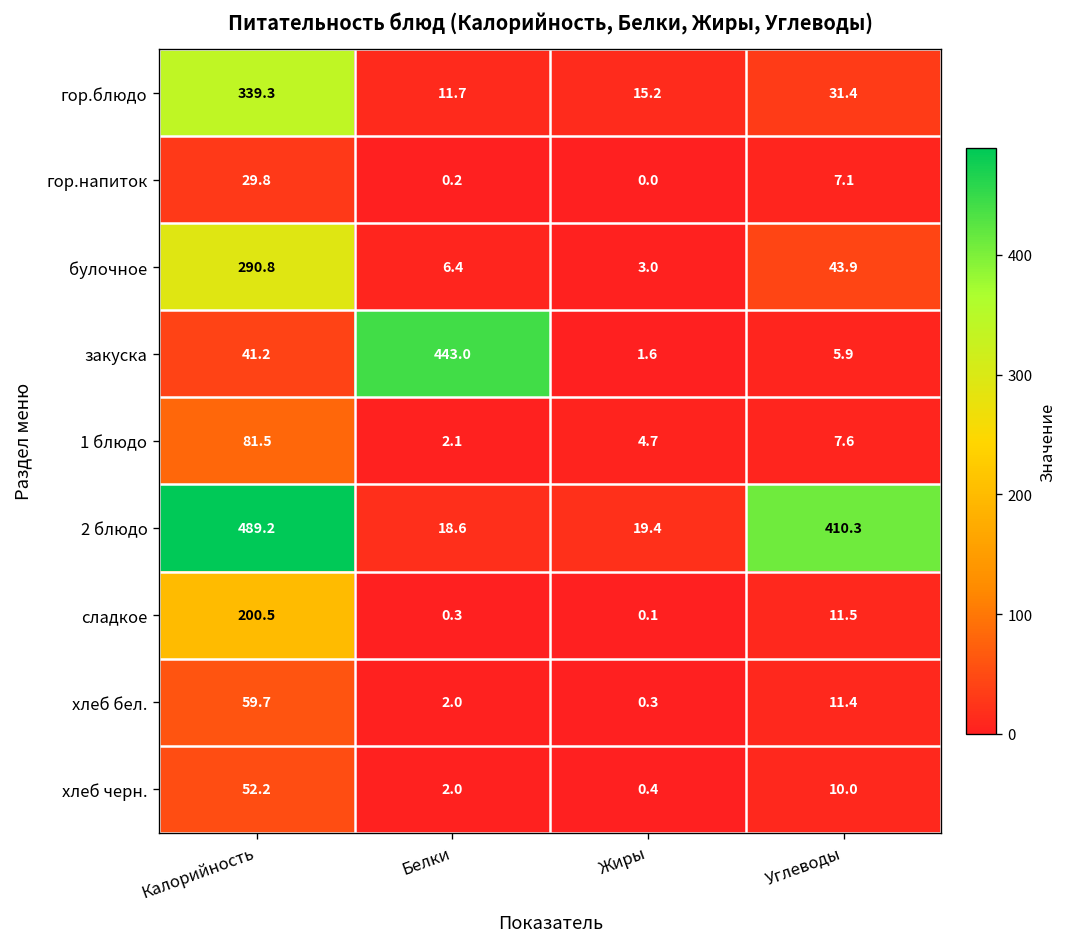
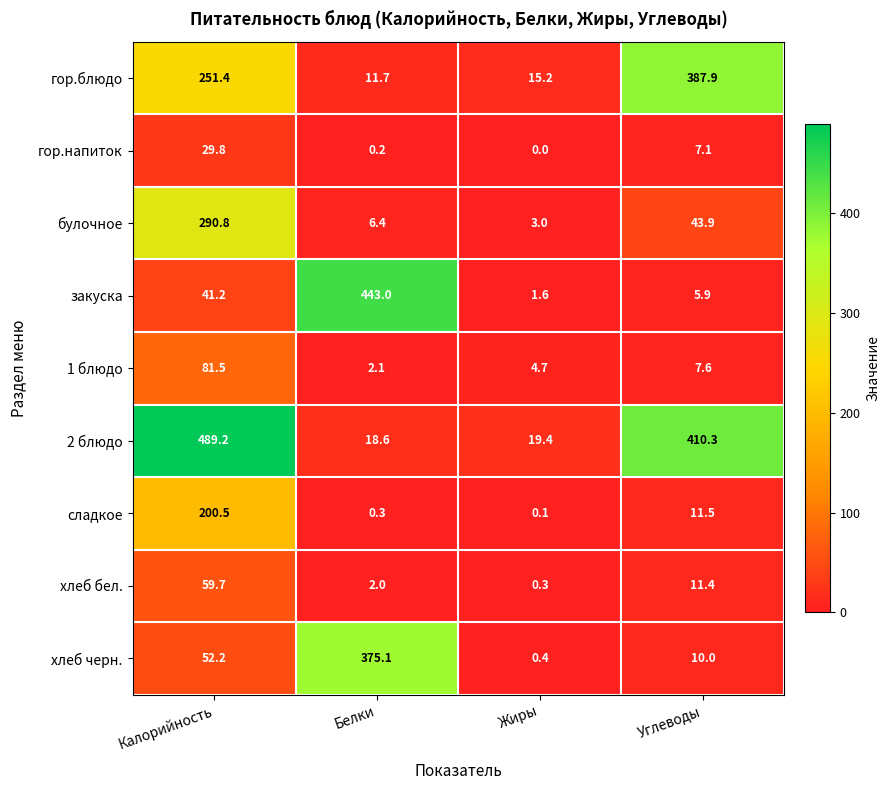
  {
    "гор.блюдо": {
-     "Калорийность": 339.3,
+     "Калорийность": 251.4,
      "Белки": 11.7,
      "Жиры": 15.2,
-     "Углеводы": 31.4
+     "Углеводы": 387.9
    },
    "гор.напиток": {
      "Калорийность": 29.8,
      "Белки": 0.2,
      "Жиры": 0.0,
      "Углеводы": 7.1
    },
    "булочное": {
      "Калорийность": 290.8,
      "Белки": 6.4,
      "Жиры": 3.0,
      "Углеводы": 43.9
    },
    "закуска": {
      "Калорийность": 41.2,
      "Белки": 443.0,
      "Жиры": 1.6,
      "Углеводы": 5.9
    },
    "1 блюдо": {
      "Калорийность": 81.5,
      "Белки": 2.1,
      "Жиры": 4.7,
      "Углеводы": 7.6
    },
    "2 блюдо": {
      "Калорийность": 489.2,
      "Белки": 18.6,
      "Жиры": 19.4,
      "Углеводы": 410.3
    },
    "сладкое": {
      "Калорийность": 200.5,
      "Белки": 0.3,
      "Жиры": 0.1,
      "Углеводы": 11.5
    },
    "хлеб бел.": {
      "Калорийность": 59.7,
      "Белки": 2.0,
      "Жиры": 0.3,
      "Углеводы": 11.4
    },
    "хлеб черн.": {
      "Калорийность": 52.2,
-     "Белки": 2.0,
+     "Белки": 375.1,
      "Жиры": 0.4,
      "Углеводы": 10.0
    }
  }
